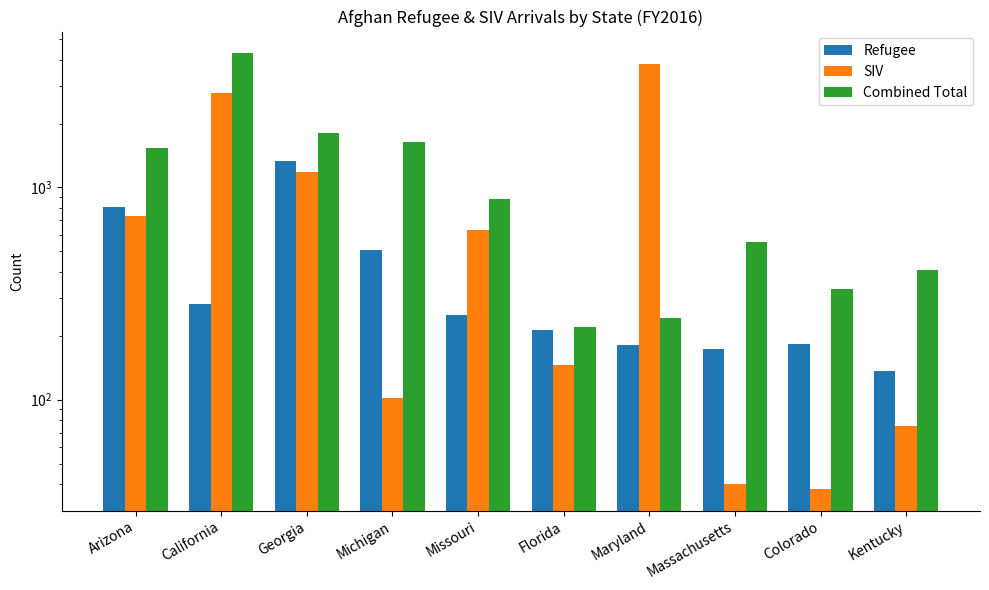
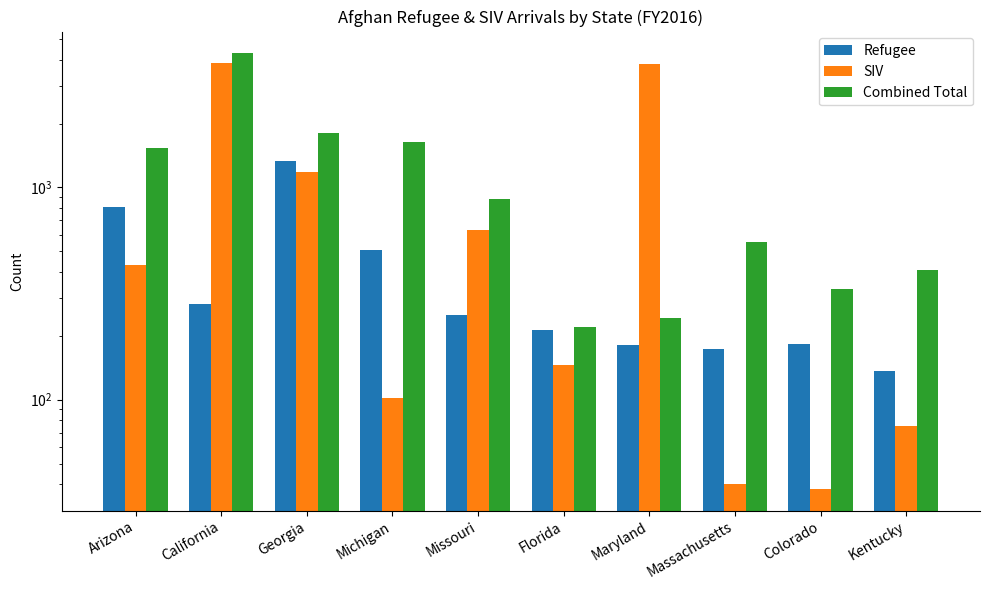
  {
    "Refugee": {
      "Arizona": 810,
      "California": 280,
      "Georgia": 1300,
      "Michigan": 510,
      "Missouri": 250,
      "Florida": 210,
      "Maryland": 180,
      "Massachusetts": 170,
      "Colorado": 180,
      "Kentucky": 140
    },
    "SIV": {
-     "Arizona": 730,
-     "California": 2800,
+     "Arizona": 430,
+     "California": 3800,
      "Georgia": 1200,
      "Michigan": 100,
      "Missouri": 630,
      "Florida": 150,
      "Maryland": 3800,
      "Massachusetts": 40,
      "Colorado": 38,
      "Kentucky": 75
    },
    "Combined Total": {
      "Arizona": 1500,
      "California": 4300,
      "Georgia": 1800,
      "Michigan": 1600,
      "Missouri": 880,
      "Florida": 220,
      "Maryland": 240,
      "Massachusetts": 550,
      "Colorado": 330,
      "Kentucky": 410
    }
  }
